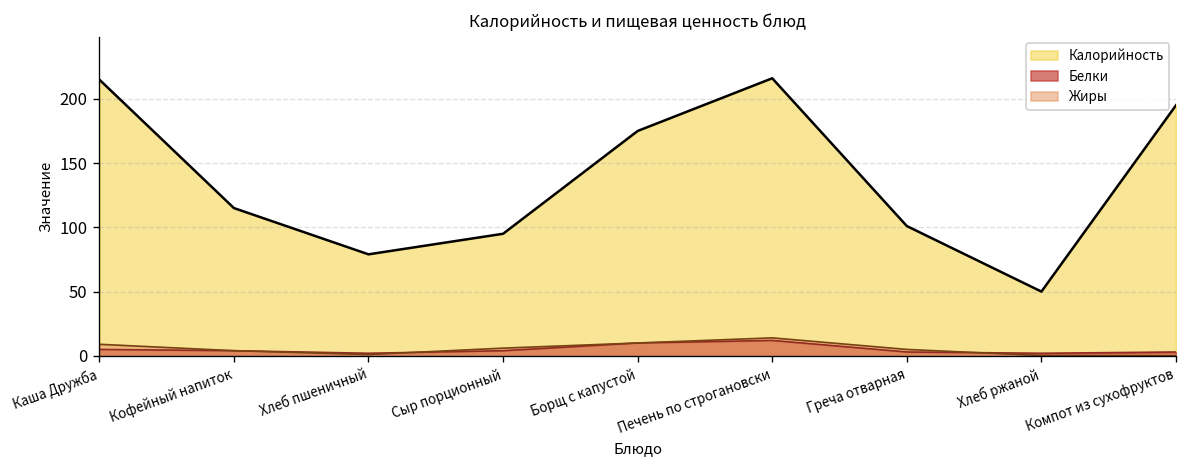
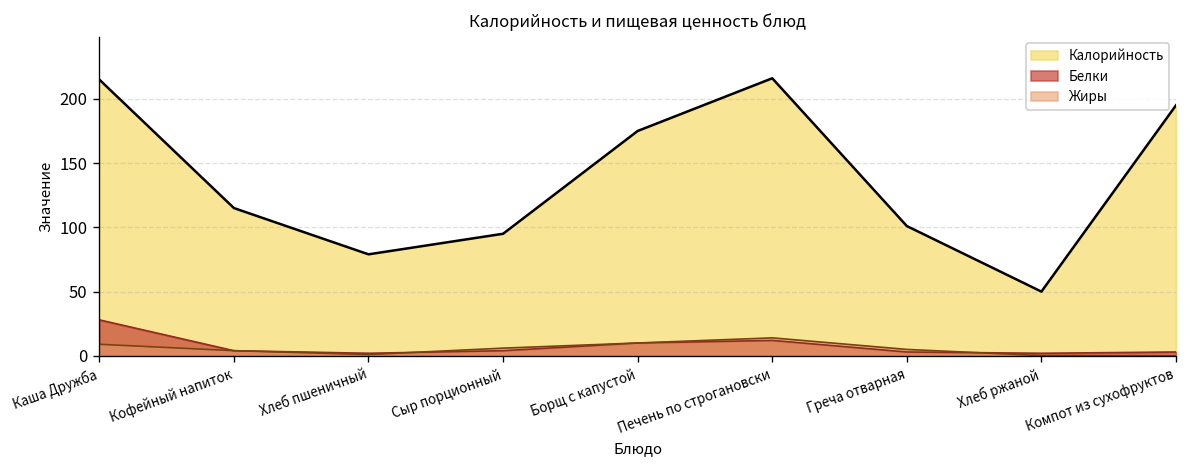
  {
    "Белки": {
-     "Каша Дружба": 5,
+     "Каша Дружба": 28,
      "Компот из сухофруктов": 3
    }
  }
